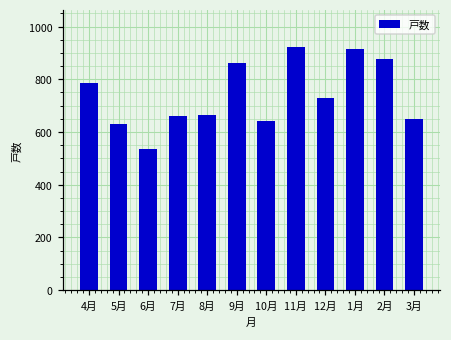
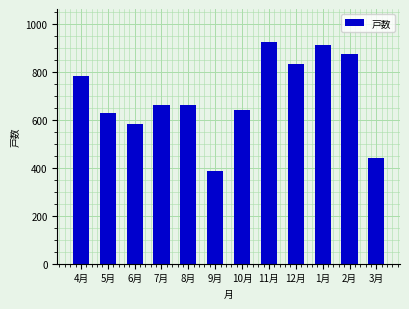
  {
    "4月": 790,
    "5月": 630,
-   "6月": 540,
+   "6月": 580,
    "7月": 660,
    "8月": 660,
-   "9月": 860,
+   "9月": 390,
    "10月": 640,
    "11月": 920,
-   "12月": 730,
+   "12月": 840,
    "1月": 910,
    "2月": 880,
-   "3月": 650
+   "3月": 440
  }
